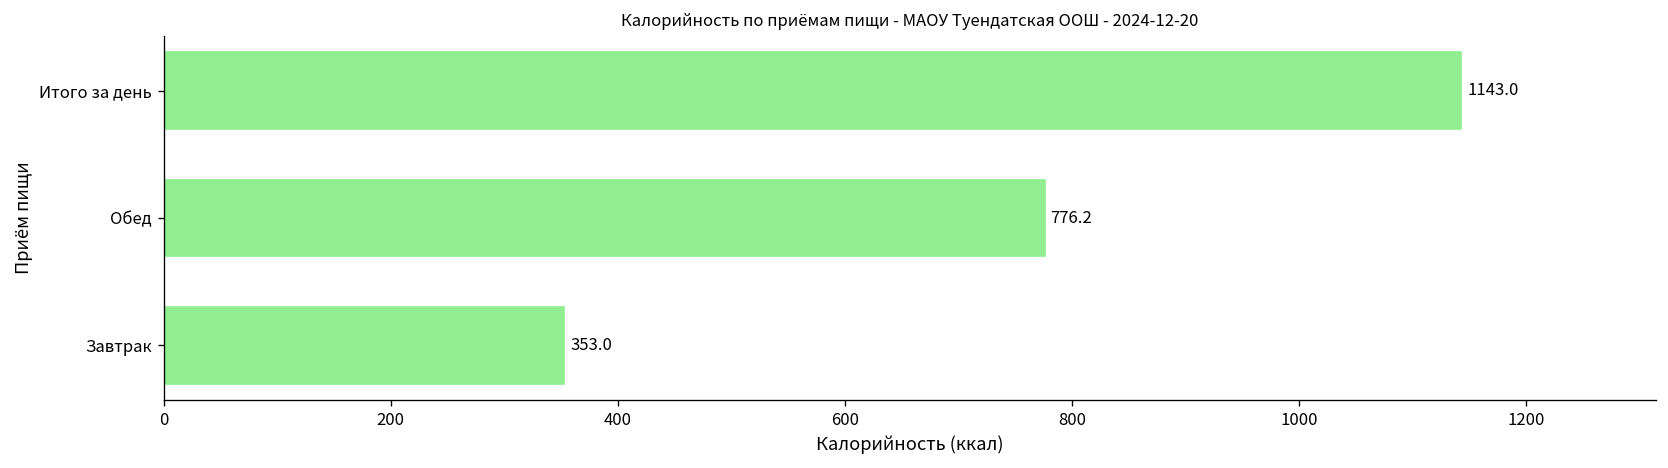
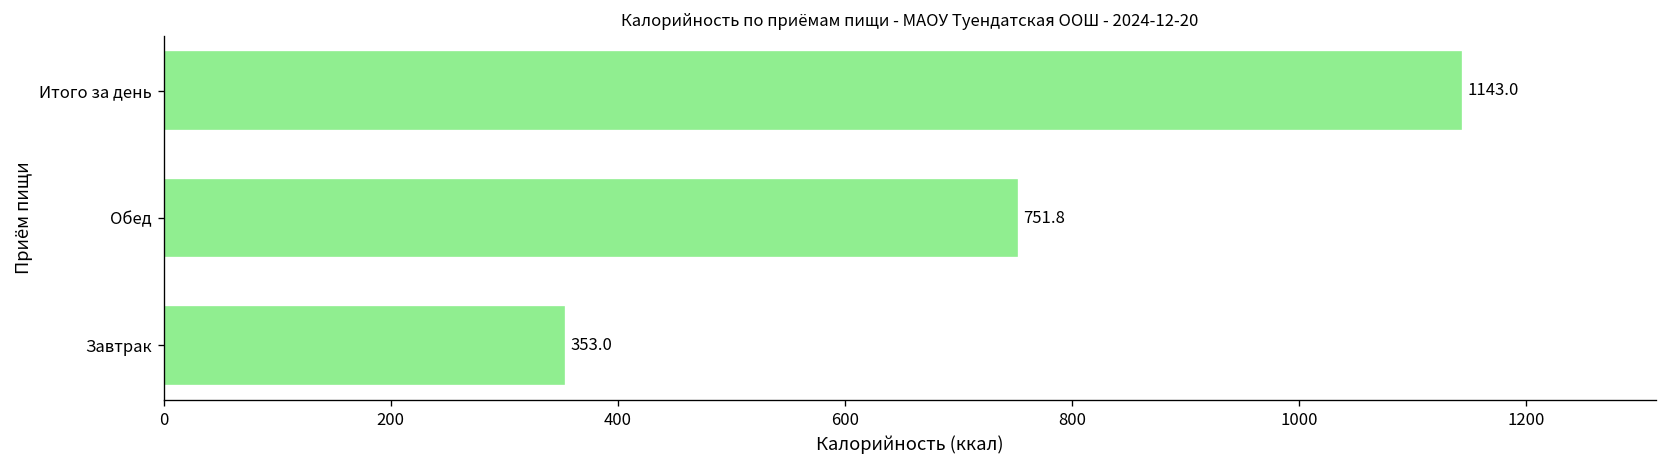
  {
    "Итого за день": 1143.0,
-   "Обед": 776.2,
+   "Обед": 751.8,
    "Завтрак": 353.0
  }
